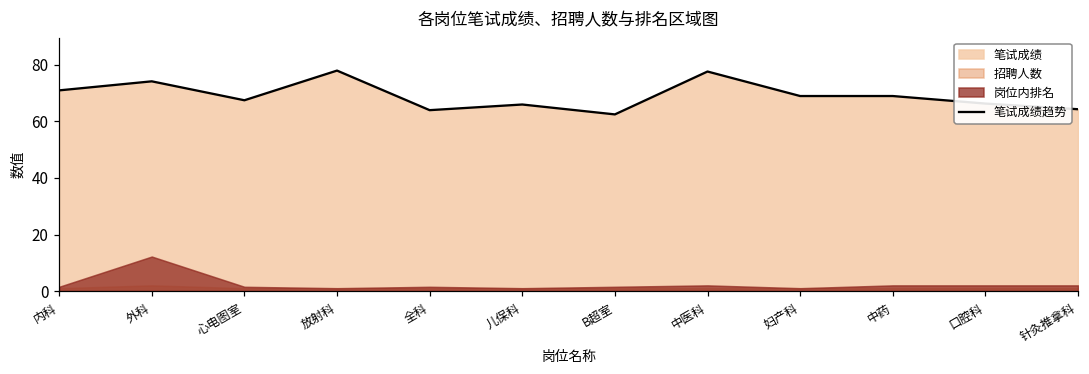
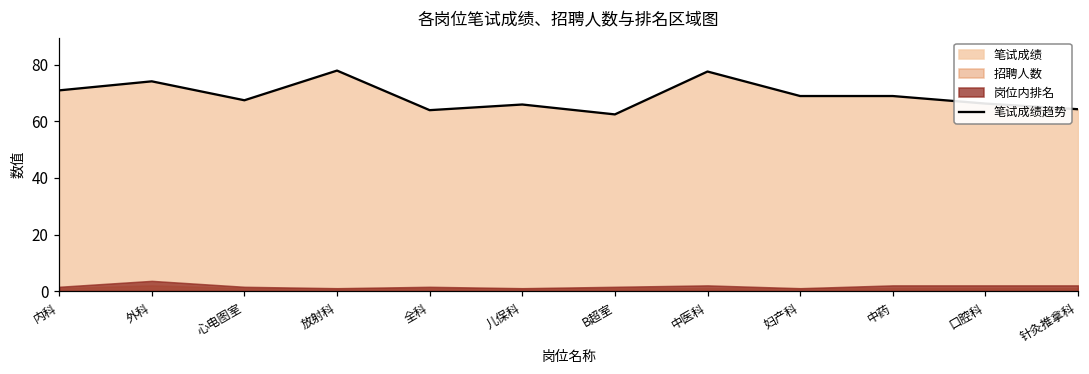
  {
    "岗位内排名": {
-     "外科": 12,
+     "外科": 4,
      "中医科": 2,
      "中药": 2,
      "口腔科": 2,
      "针灸推拿科": 2
    }
  }
